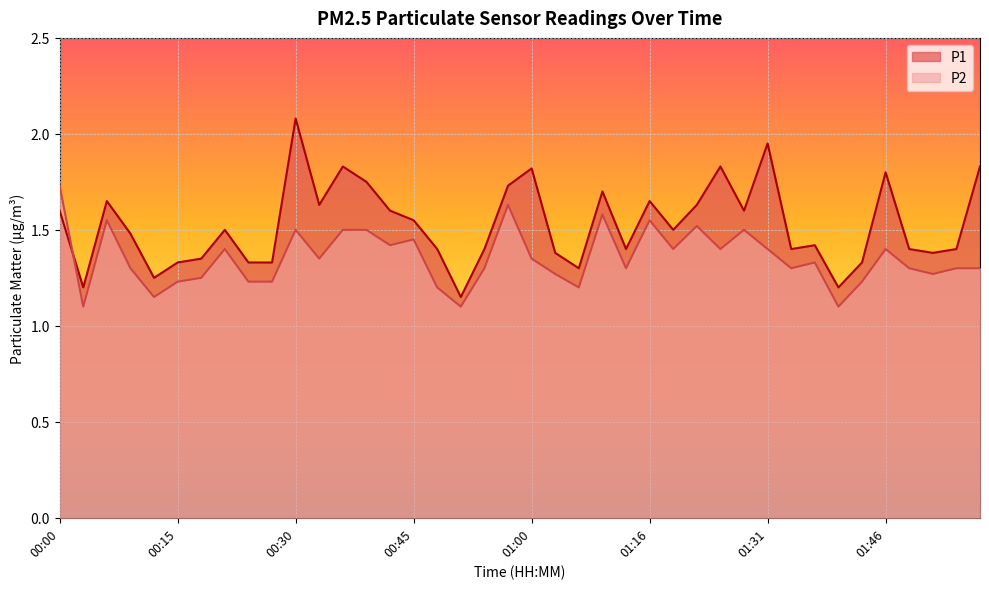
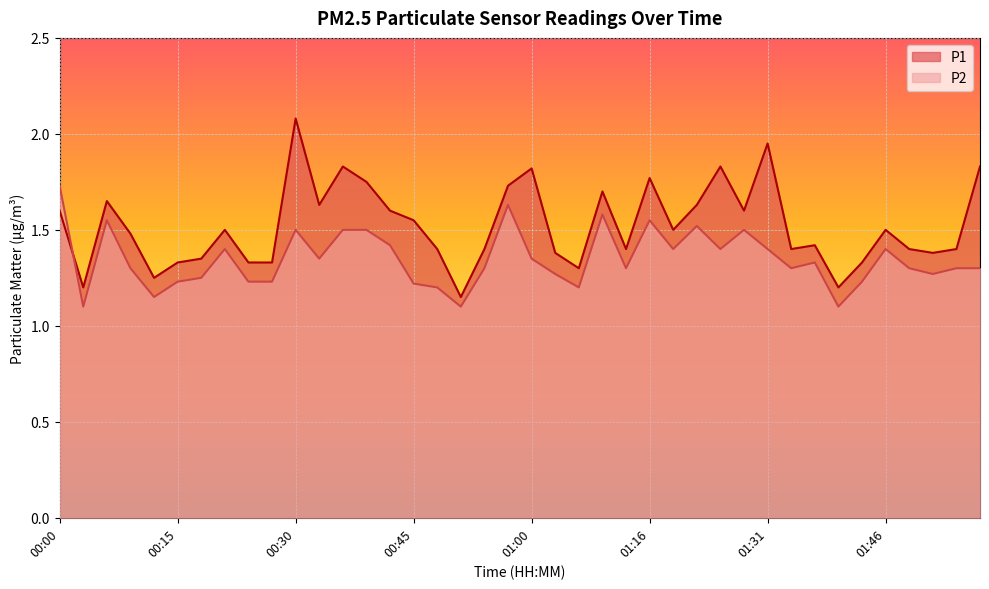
  {
    "P1": {
      "00:00": 1.60,
      "00:15": 1.33,
      "00:30": 2.08,
      "00:45": 1.55,
      "01:00": 1.82,
-     "01:16": 1.65,
+     "01:16": 1.77,
      "01:31": 1.95,
-     "01:46": 1.8
+     "01:46": 1.5
    },
    "P2": {
      "00:00": 1.73,
      "00:15": 1.23,
      "00:30": 1.50,
-     "00:45": 1.45,
+     "00:45": 1.22,
      "01:00": 1.35,
      "01:16": 1.55,
      "01:31": 1.40,
      "01:46": 1.40
    }
  }
